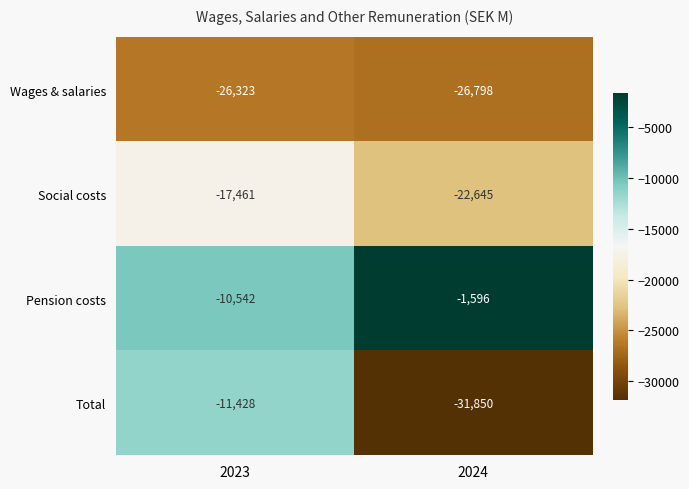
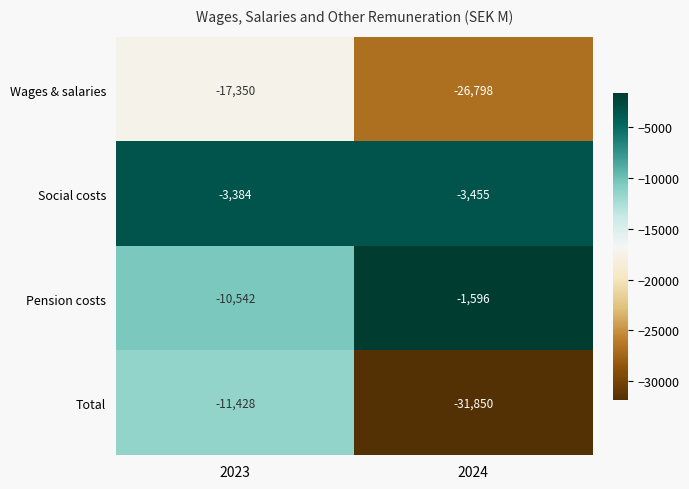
  {
    "Wages & salaries": {
-     "2023": "-26,323",
+     "2023": "-17,350",
      "2024": "-26,798"
    },
    "Social costs": {
-     "2023": "-17,461",
-     "2024": "-22,645"
+     "2023": "-3,384",
+     "2024": "-3,455"
    },
    "Pension costs": {
      "2023": "-10,542",
      "2024": "-1,596"
    },
    "Total": {
      "2023": "-11,428",
      "2024": "-31,850"
    }
  }
